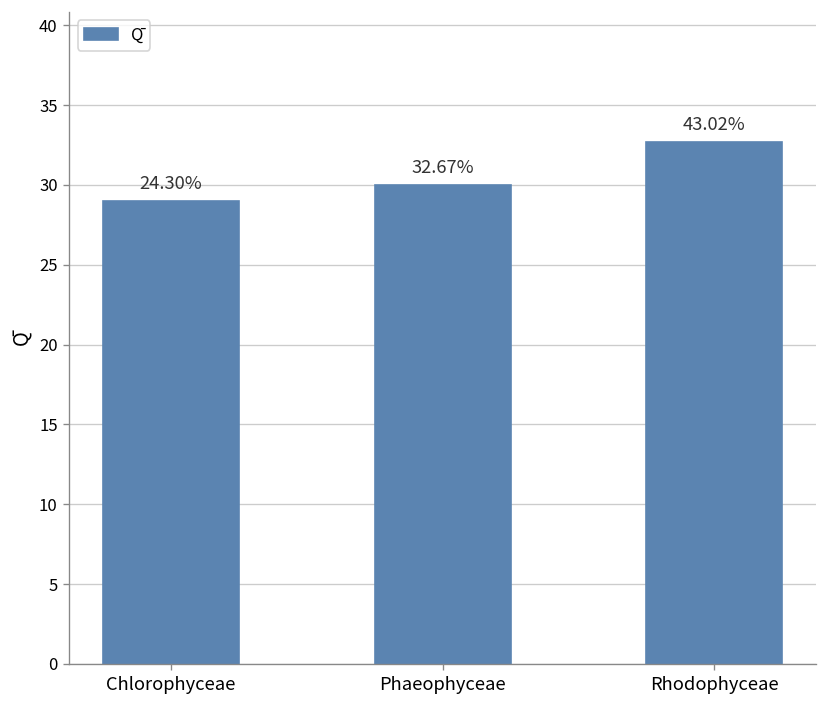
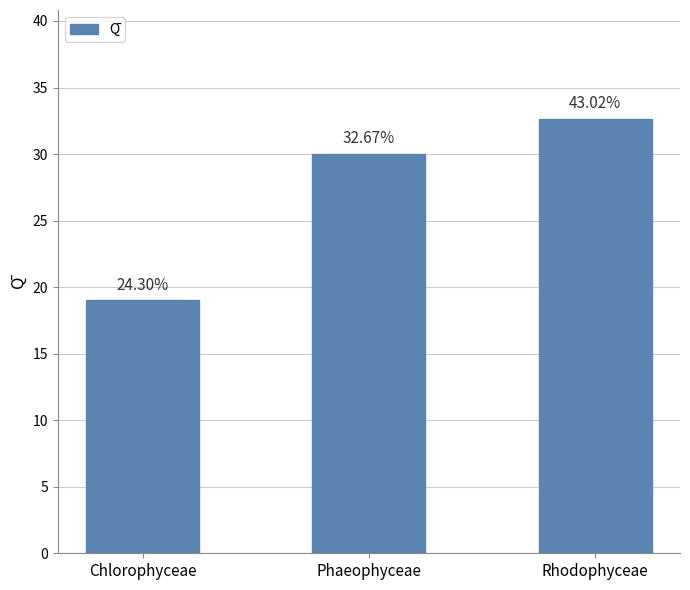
  {
-   "Chlorophyceae": 29
+   "Chlorophyceae": 19
  }
